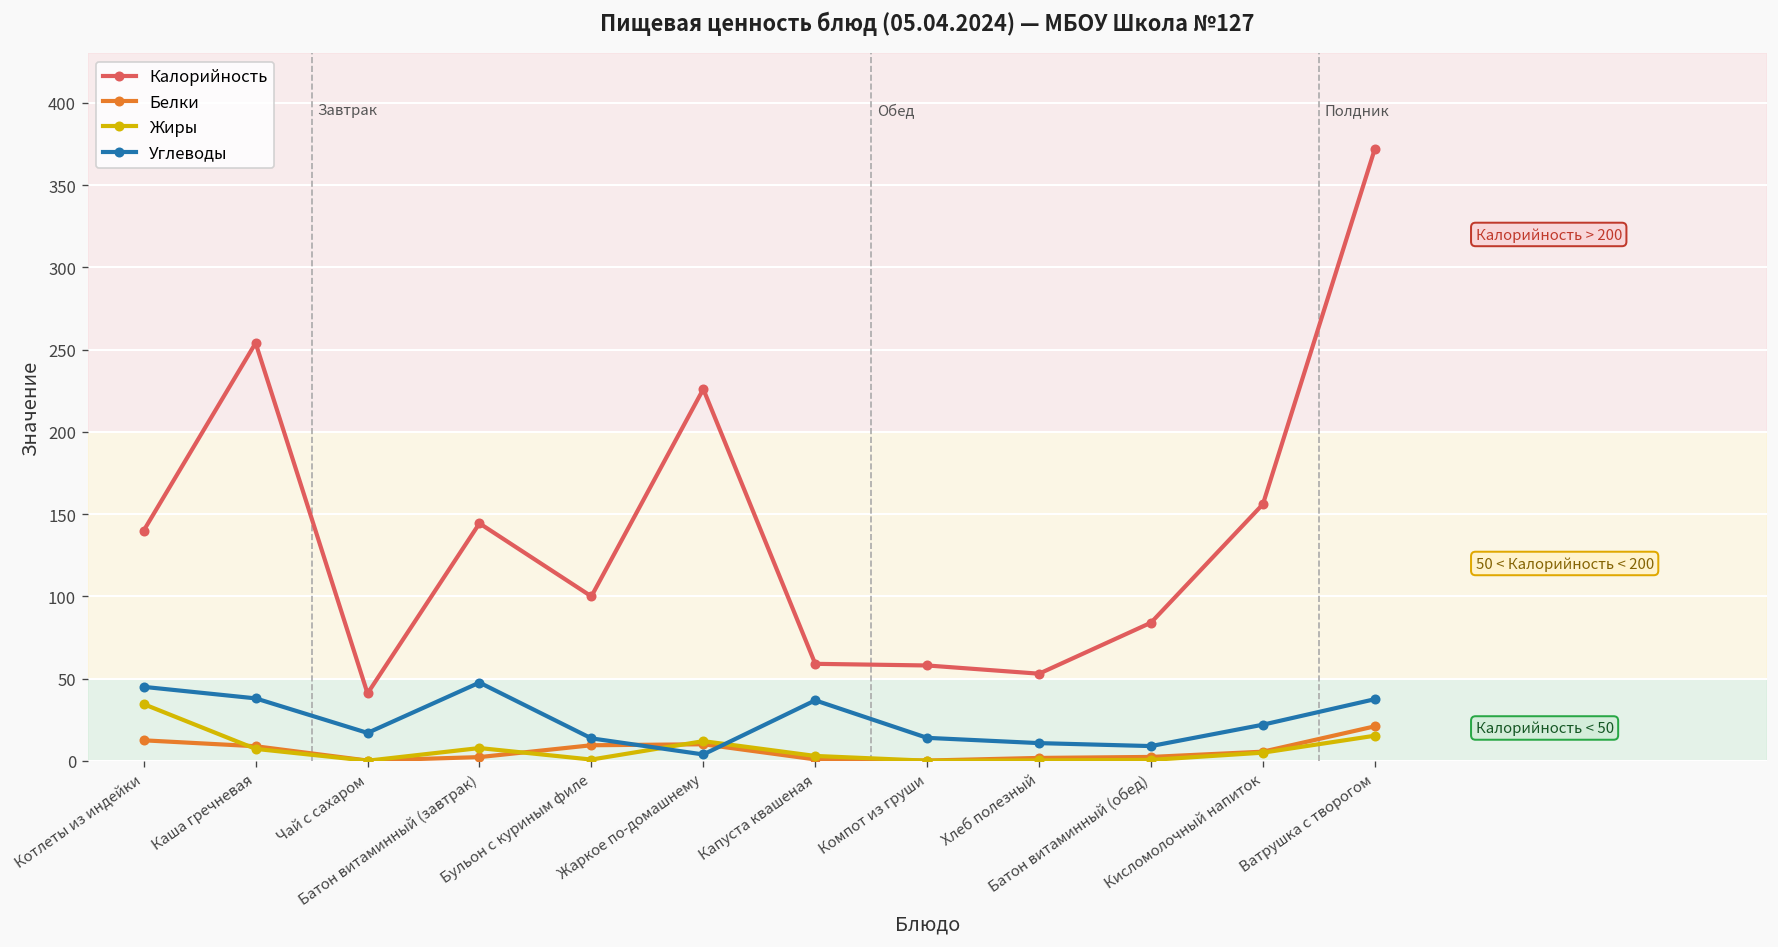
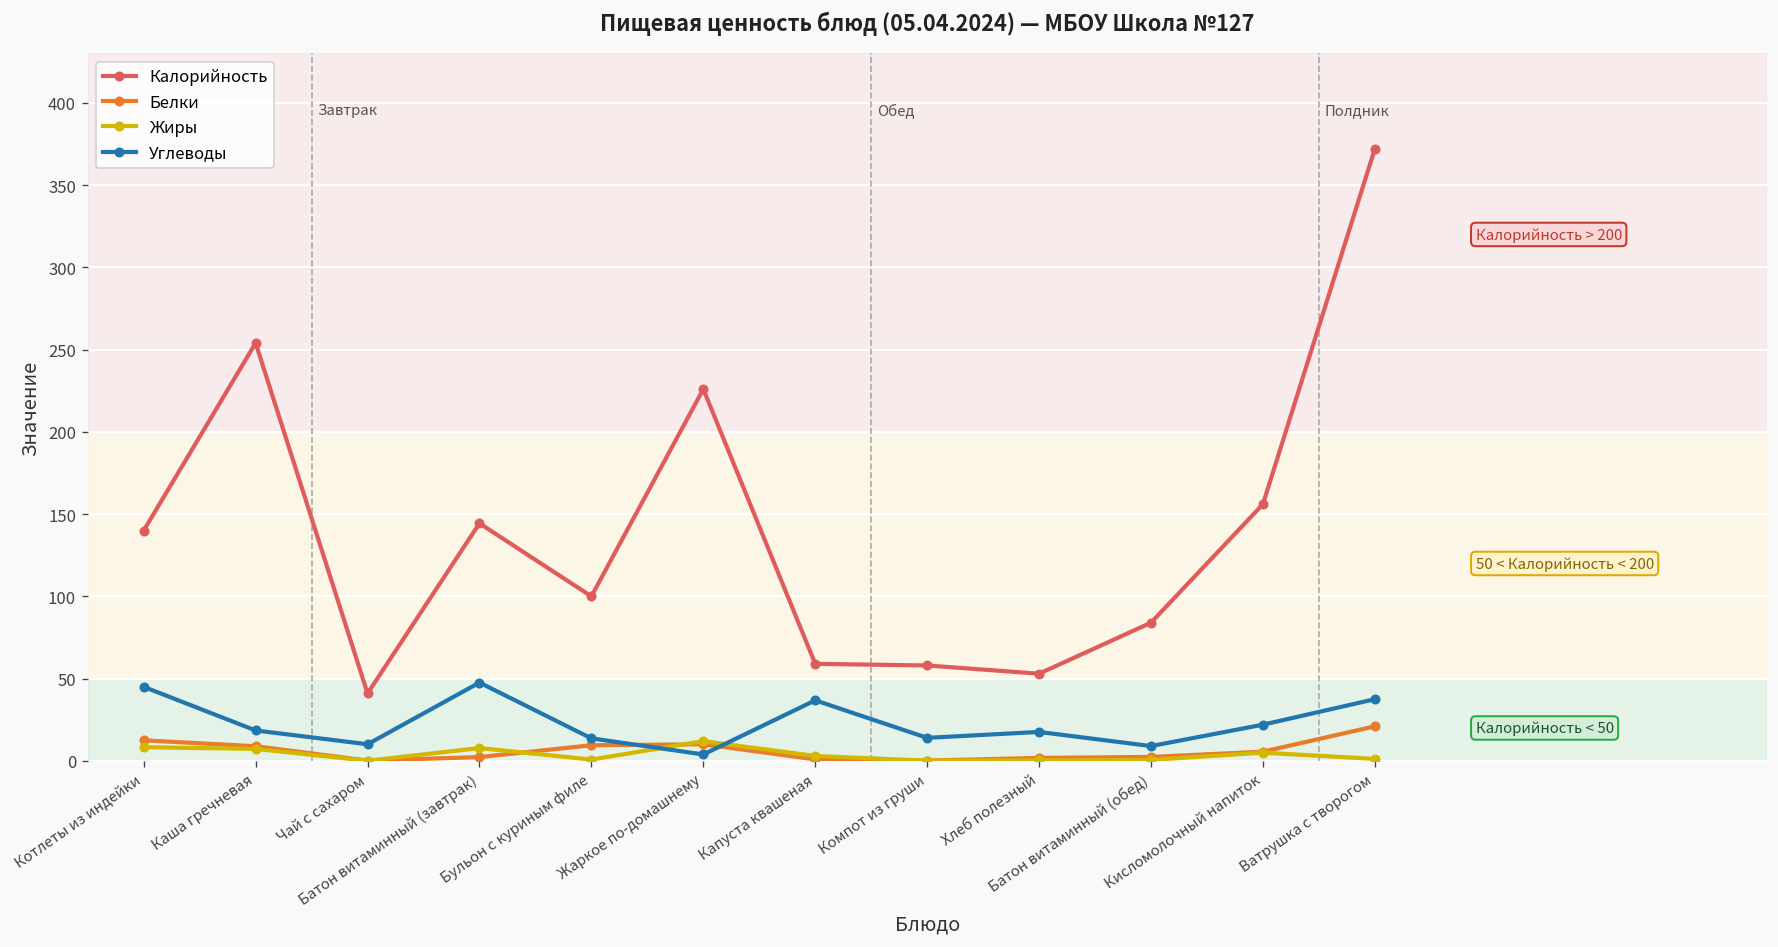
  {
    "Жиры": {
-     "Котлеты из индейки": 35,
+     "Котлеты из индейки": 8,
      "Батон витаминный (завтрак)": 8,
      "Бульон с куриным филе": 1,
      "Жаркое по-домашнему": 12,
      "Капуста квашеная": 3,
-     "Ватрушка с творогом": 15
+     "Ватрушка с творогом": 1
    },
    "Углеводы": {
      "Котлеты из индейки": 45,
-     "Каша гречневая": 38,
-     "Чай с сахаром": 17,
+     "Каша гречневая": 19,
+     "Чай с сахаром": 10,
      "Батон витаминный (завтрак)": 48,
      "Бульон с куриным филе": 14,
      "Жаркое по-домашнему": 4,
      "Капуста квашеная": 37,
      "Компот из груши": 14,
-     "Хлеб полезный": 11,
+     "Хлеб полезный": 18,
      "Батон витаминный (обед)": 9,
      "Кисломолочный напиток": 22,
      "Ватрушка с творогом": 38
    }
  }
